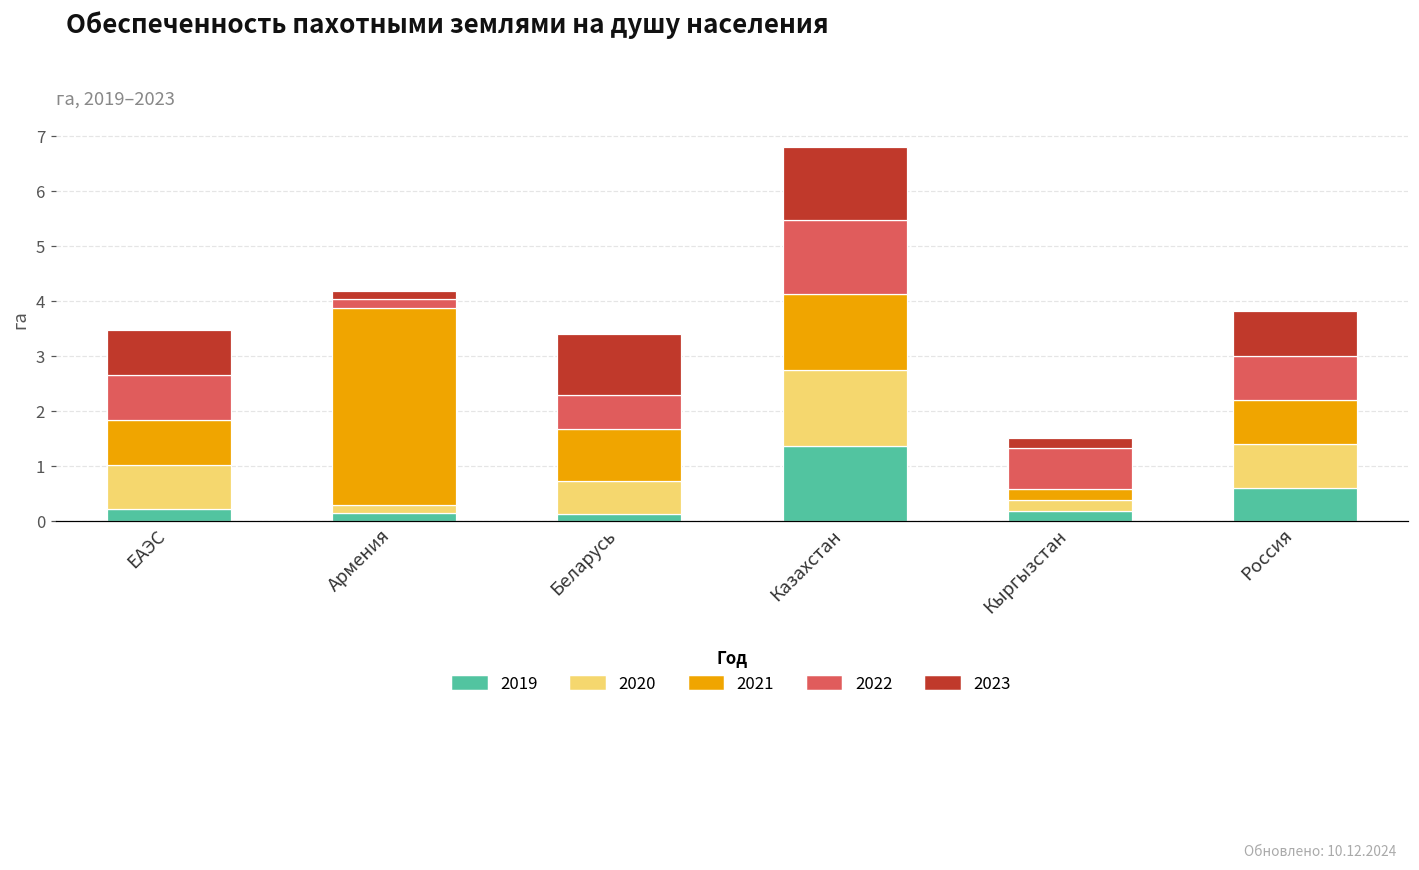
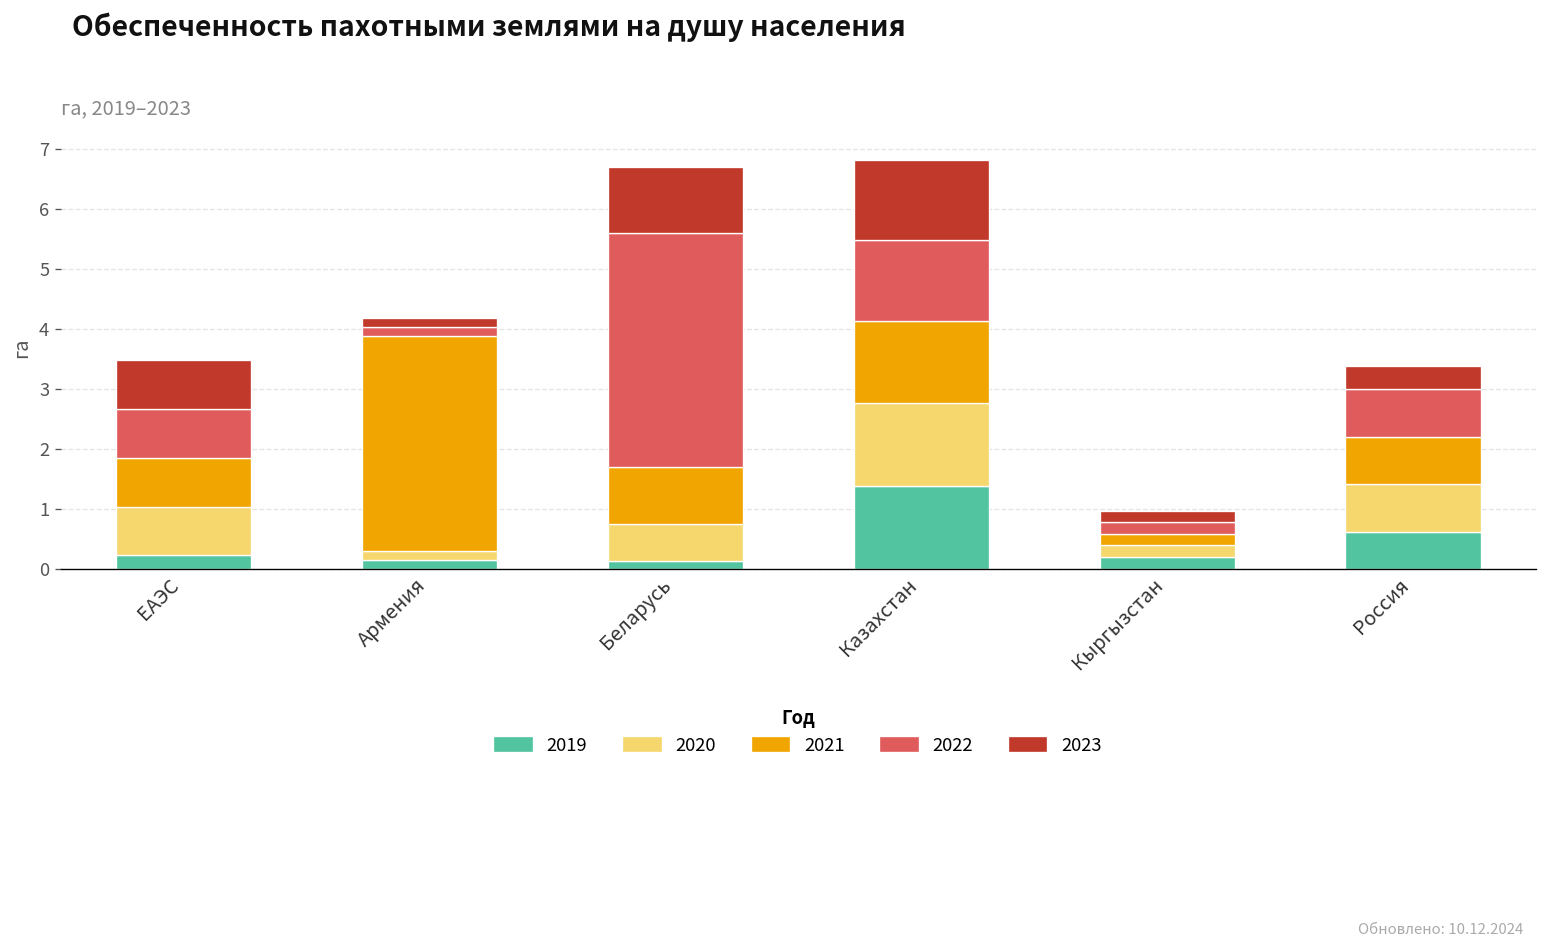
  {
    "2019": {
      "ЕАЭС": 0.2,
      "Армения": 0.2,
      "Беларусь": 0.1,
      "Казахстан": 1.4,
      "Кыргызстан": 0.2,
      "Россия": 0.6
    },
    "2020": {
      "ЕАЭС": 0.8,
      "Армения": 0.1,
      "Беларусь": 0.6,
      "Казахстан": 1.4,
      "Кыргызстан": 0.2,
      "Россия": 0.8
    },
    "2021": {
      "ЕАЭС": 0.8,
      "Армения": 3.6,
      "Беларусь": 1.0,
      "Казахстан": 1.4,
      "Кыргызстан": 0.2,
      "Россия": 0.8
    },
    "2022": {
      "ЕАЭС": 0.8,
      "Армения": 0.1,
-     "Беларусь": 0.6,
+     "Беларусь": 3.9,
      "Казахстан": 1.3,
-     "Кыргызстан": 0.7,
+     "Кыргызстан": 0.2,
      "Россия": 0.8
    },
    "2023": {
      "ЕАЭС": 0.8,
      "Армения": 0.1,
      "Беларусь": 1.1,
      "Казахстан": 1.3,
      "Кыргызстан": 0.2,
-     "Россия": 0.8
+     "Россия": 0.4
    }
  }
